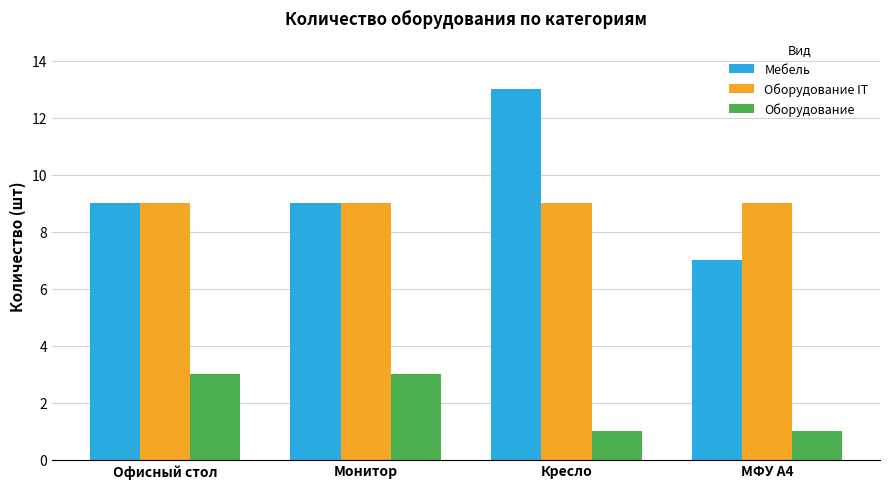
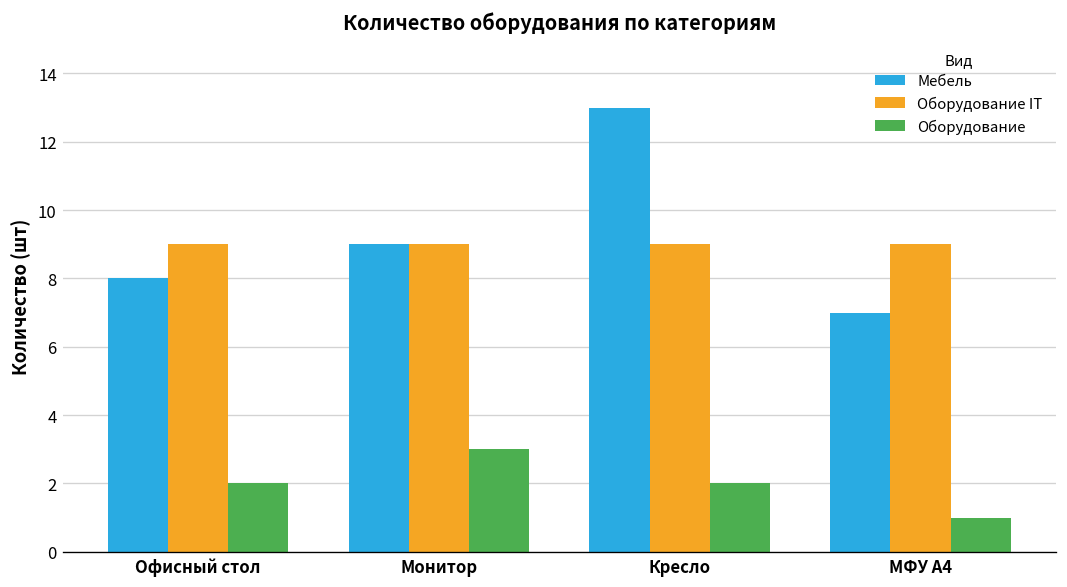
  {
    "Мебель": {
-     "Офисный стол": 9,
+     "Офисный стол": 8,
      "Монитор": 9,
      "Кресло": 13,
      "МФУ А4": 7
    },
    "Оборудование IT": {
      "Офисный стол": 9,
      "Монитор": 9,
      "Кресло": 9,
      "МФУ А4": 9
    },
    "Оборудование": {
-     "Офисный стол": 3,
+     "Офисный стол": 2,
      "Монитор": 3,
-     "Кресло": 1,
+     "Кресло": 2,
      "МФУ А4": 1
    }
  }
